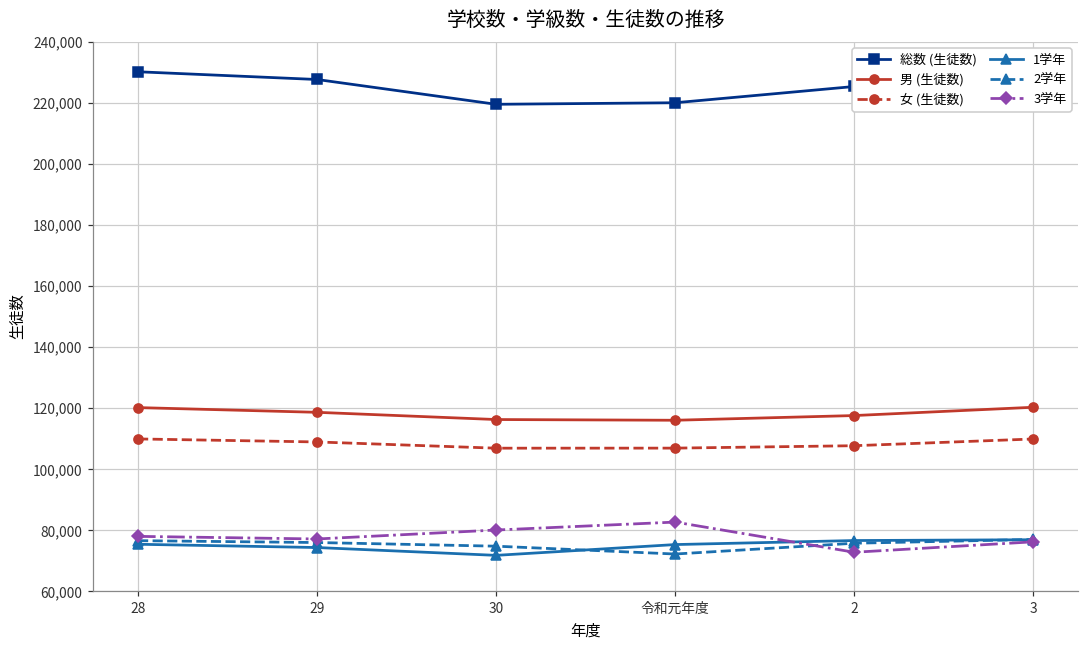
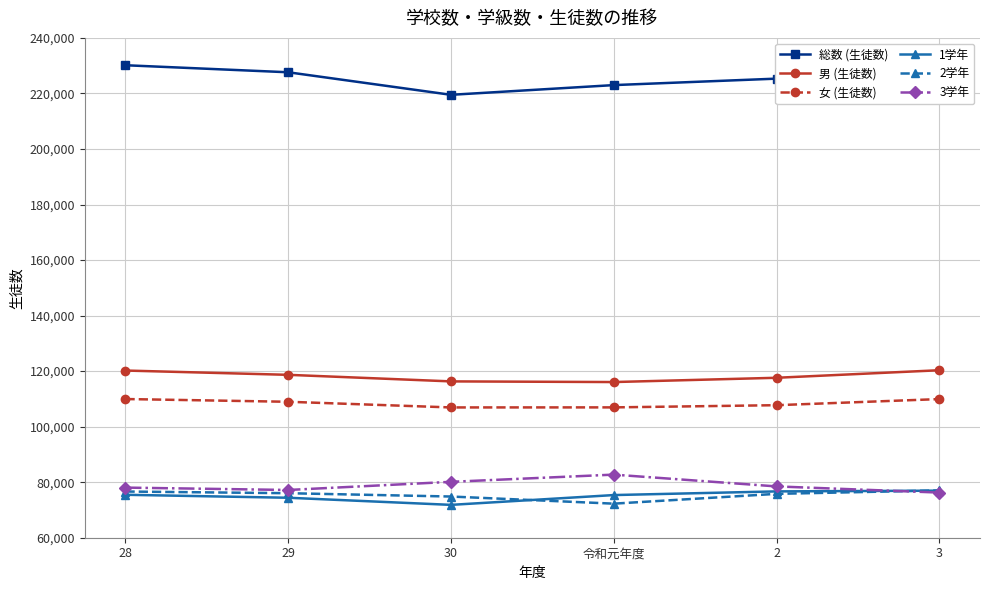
  {
    "総数 (生徒数)": {
      "28": "230,000",
      "29": "228,000",
      "30": "220,000",
-     "令和元年度": "220,000"
+     "令和元年度": "223,000"
    },
    "3学年": {
      "28": "78,000",
      "29": "77,000",
      "30": "80,000",
      "令和元年度": "83,000",
-     "2": "73,000"
+     "2": "78,000"
    }
  }
